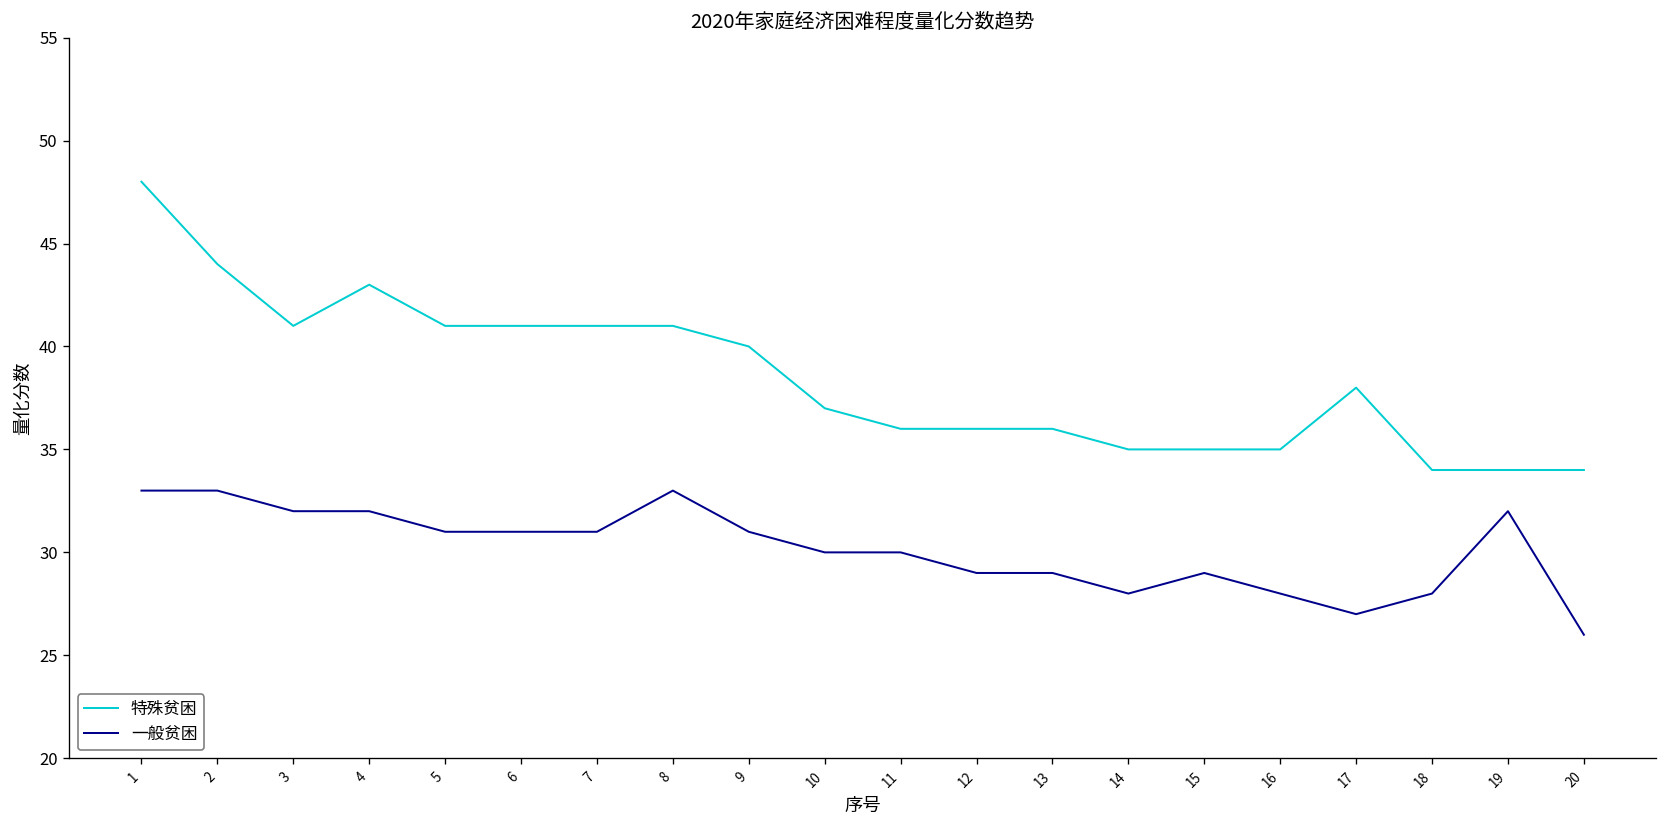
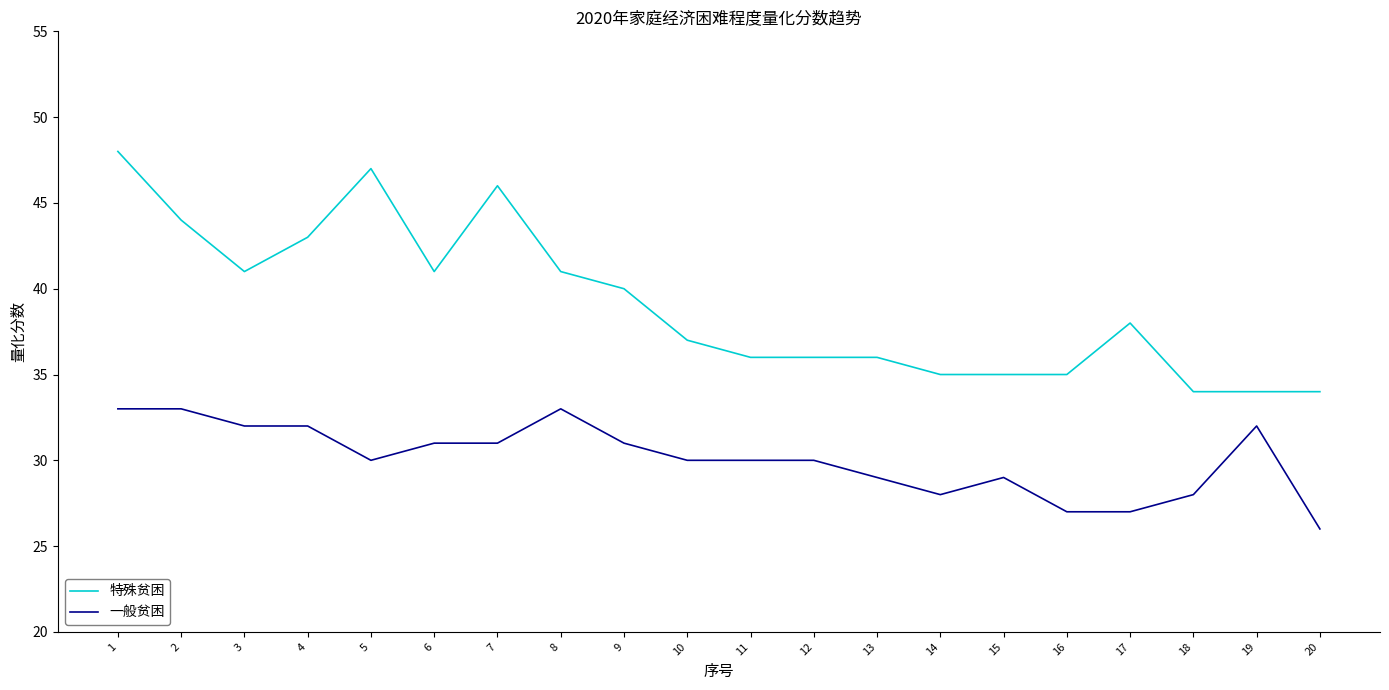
  {
    "特殊贫困": {
      "1": 48,
      "2": 44,
      "3": 41,
      "4": 43,
-     "5": 41,
+     "5": 47,
      "6": 41,
-     "7": 41,
+     "7": 46,
      "8": 41,
      "9": 40,
      "10": 37,
      "11": 36,
      "12": 36,
      "13": 36,
      "14": 35,
      "15": 35,
      "16": 35,
      "17": 38,
      "18": 34,
      "19": 34,
      "20": 34
    },
    "一般贫困": {
      "1": 33,
      "2": 33,
      "3": 32,
      "4": 32,
-     "5": 31,
+     "5": 30,
      "6": 31,
      "7": 31,
      "8": 33,
      "9": 31,
      "10": 30,
      "11": 30,
-     "12": 29,
+     "12": 30,
      "13": 29,
      "14": 28,
      "15": 29,
-     "16": 28,
+     "16": 27,
      "17": 27,
      "18": 28,
      "19": 32,
      "20": 26
    }
  }
